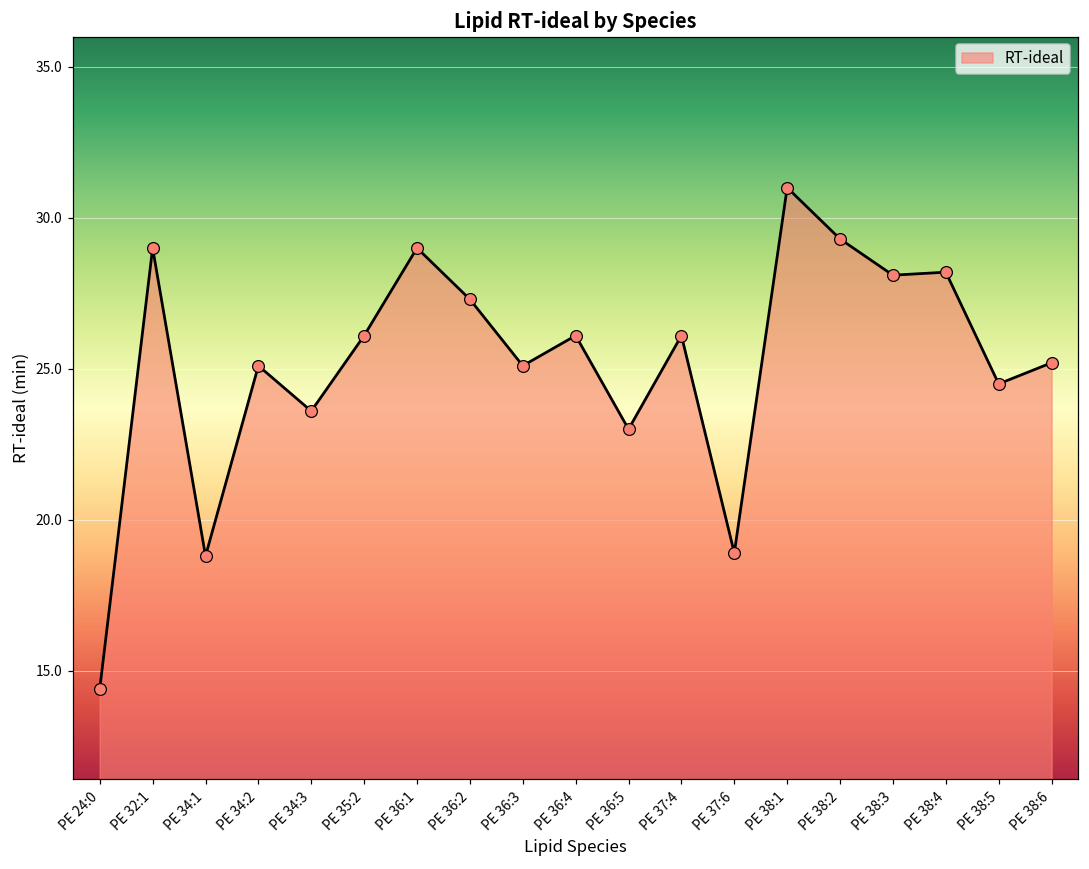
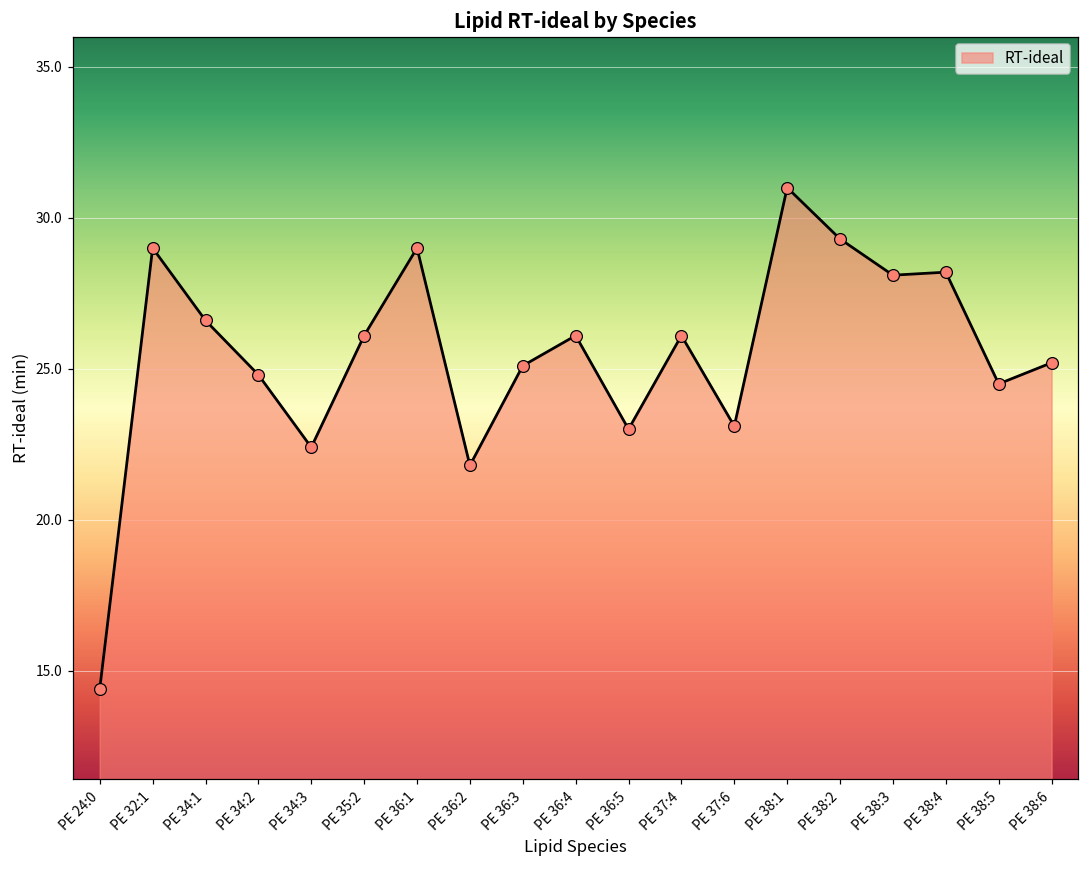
  {
    "PE 24:0": 14.4,
    "PE 32:1": 29.0,
-   "PE 34:1": 18.8,
-   "PE 34:2": 25.1,
-   "PE 34:3": 23.6,
+   "PE 34:1": 26.6,
+   "PE 34:2": 24.8,
+   "PE 34:3": 22.4,
    "PE 35:2": 26.1,
    "PE 36:1": 29.0,
-   "PE 36:2": 27.3,
+   "PE 36:2": 21.8,
    "PE 36:3": 25.1,
    "PE 36:4": 26.1,
    "PE 36:5": 23.0,
    "PE 37:4": 26.1,
-   "PE 37:6": 18.9,
+   "PE 37:6": 23.1,
    "PE 38:1": 31.0,
    "PE 38:2": 29.3,
    "PE 38:3": 28.1,
    "PE 38:4": 28.2,
    "PE 38:5": 24.5,
    "PE 38:6": 25.2
  }
